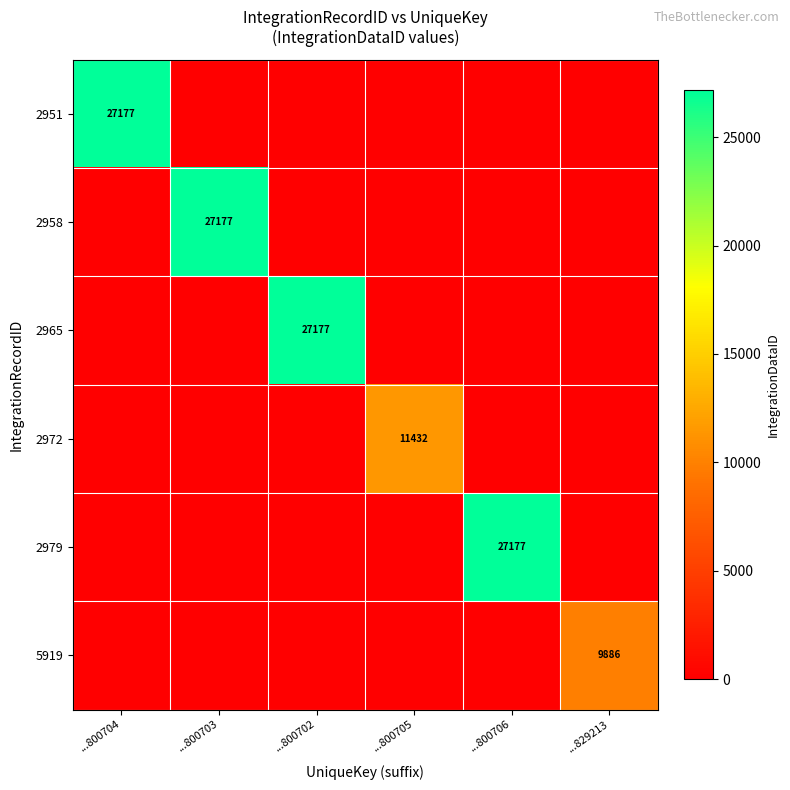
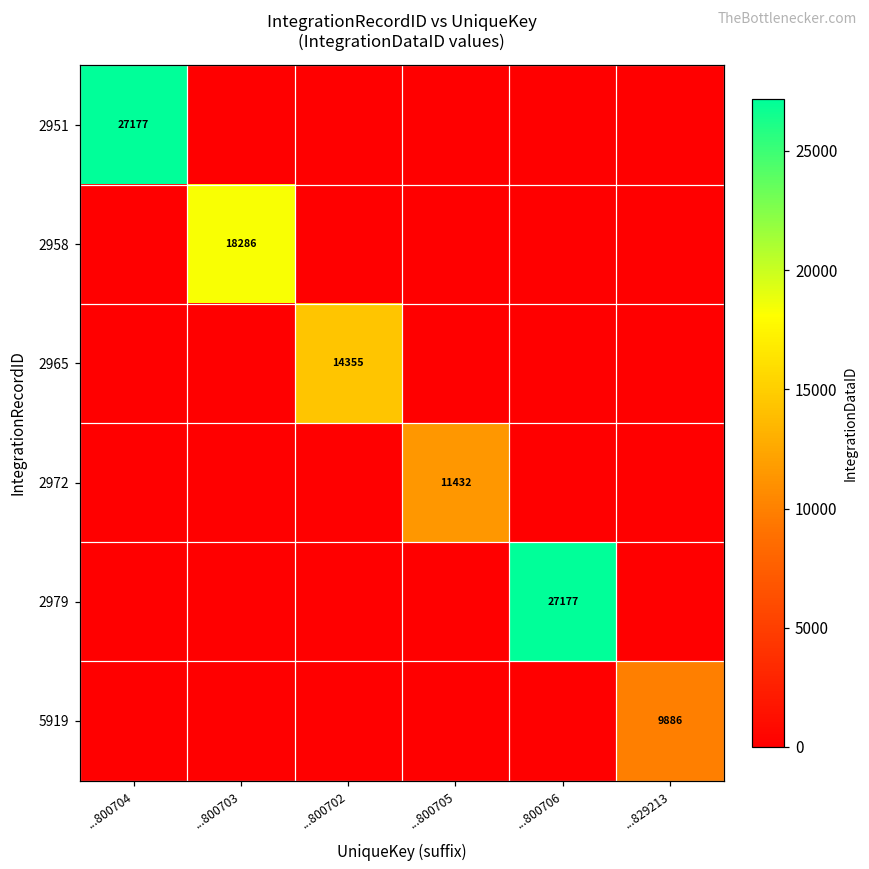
  {
    "2951": {
      "...800704": 27177
    },
    "2958": {
-     "...800703": 27177
+     "...800703": 18286
    },
    "2965": {
-     "...800702": 27177
+     "...800702": 14355
    },
    "2972": {
      "...800705": 11432
    },
    "2979": {
      "...800706": 27177
    },
    "5919": {
      "...829213": 9886
    }
  }
